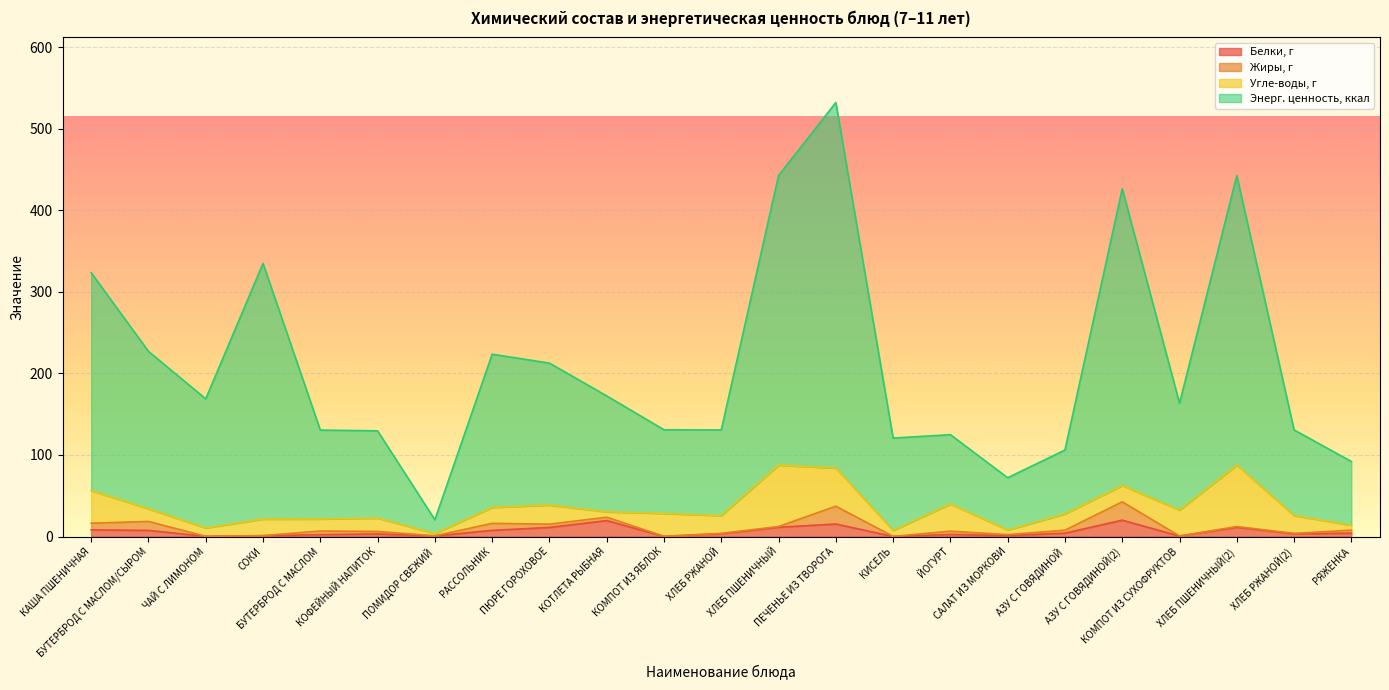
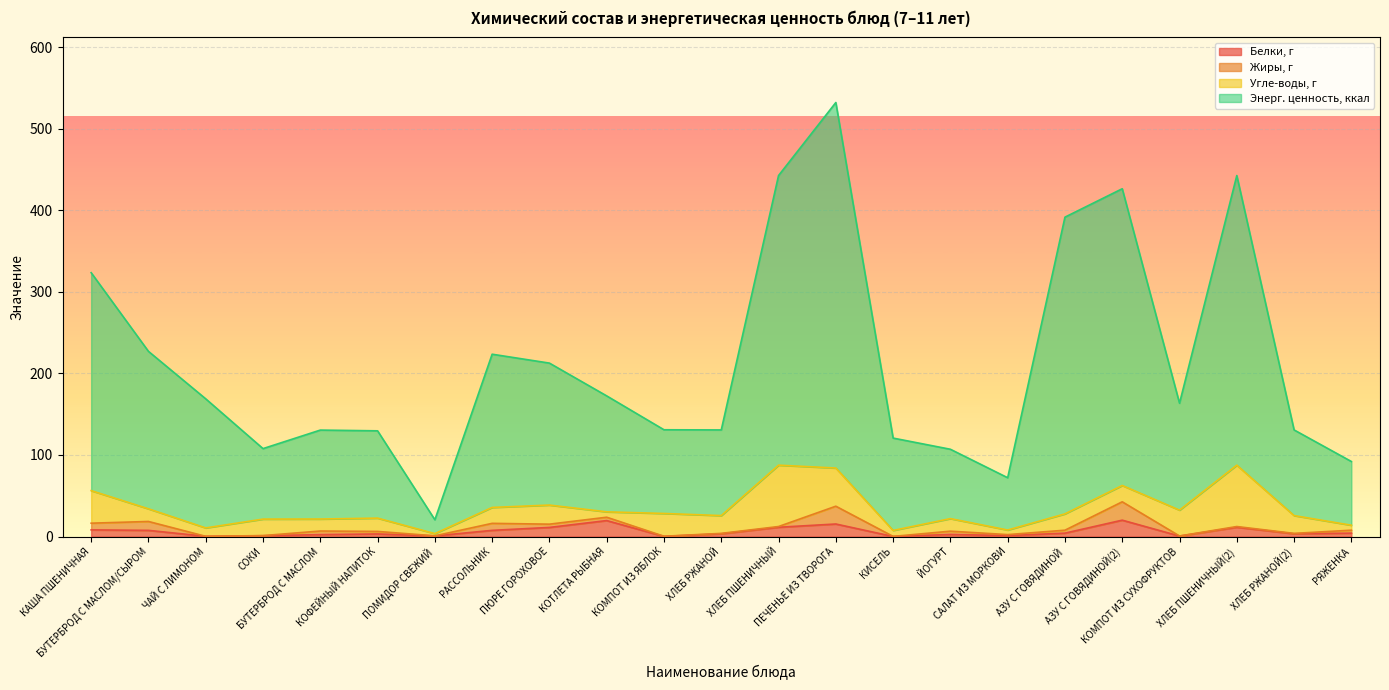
  {
    "Угле-воды, г": {
      "КАША ПШЕНИЧНАЯ": 40,
      "БУТЕРБРОД С МАСЛОМ/СЫРОМ": 20,
      "ЧАЙ С ЛИМОНОМ": 10,
      "СОКИ": 20,
      "БУТЕРБРОД С МАСЛОМ": 10,
      "КОФЕЙНЫЙ НАПИТОК": 20,
      "РАССОЛЬНИК": 20,
      "ПЮРЕ ГОРОХОВОЕ": 20,
      "КОТЛЕТА РЫБНАЯ": 10,
      "КОМПОТ ИЗ ЯБЛОК": 30,
      "ХЛЕБ РЖАНОЙ": 20,
      "ХЛЕБ ПШЕНИЧНЫЙ": 80,
      "ПЕЧЕНЬЕ ИЗ ТВОРОГА": 50,
      "КИСЕЛЬ": 10,
-     "ЙОГУРТ": 30,
+     "ЙОГУРТ": 20,
      "САЛАТ ИЗ МОРКОВИ": 10,
      "АЗУ С ГОВЯДИНОЙ": 20,
      "АЗУ С ГОВЯДИНОЙ(2)": 20,
      "КОМПОТ ИЗ СУХОФРУКТОВ": 30,
      "ХЛЕБ ПШЕНИЧНЫЙ(2)": 80,
      "ХЛЕБ РЖАНОЙ(2)": 20,
      "РЯЖЕНКА": 10
    },
    "Энерг. ценность, ккал": {
      "КАША ПШЕНИЧНАЯ": 270,
      "БУТЕРБРОД С МАСЛОМ/СЫРОМ": 190,
      "ЧАЙ С ЛИМОНОМ": 160,
-     "СОКИ": 310,
+     "СОКИ": 90,
      "БУТЕРБРОД С МАСЛОМ": 110,
      "КОФЕЙНЫЙ НАПИТОК": 110,
      "ПОМИДОР СВЕЖИЙ": 20,
      "РАССОЛЬНИК": 190,
      "ПЮРЕ ГОРОХОВОЕ": 170,
      "КОТЛЕТА РЫБНАЯ": 140,
      "КОМПОТ ИЗ ЯБЛОК": 100,
      "ХЛЕБ РЖАНОЙ": 100,
      "ХЛЕБ ПШЕНИЧНЫЙ": 360,
      "ПЕЧЕНЬЕ ИЗ ТВОРОГА": 450,
      "КИСЕЛЬ": 110,
      "ЙОГУРТ": 90,
      "САЛАТ ИЗ МОРКОВИ": 60,
-     "АЗУ С ГОВЯДИНОЙ": 80,
+     "АЗУ С ГОВЯДИНОЙ": 360,
      "АЗУ С ГОВЯДИНОЙ(2)": 360,
      "КОМПОТ ИЗ СУХОФРУКТОВ": 130,
      "ХЛЕБ ПШЕНИЧНЫЙ(2)": 360,
      "ХЛЕБ РЖАНОЙ(2)": 100,
      "РЯЖЕНКА": 80
    }
  }
